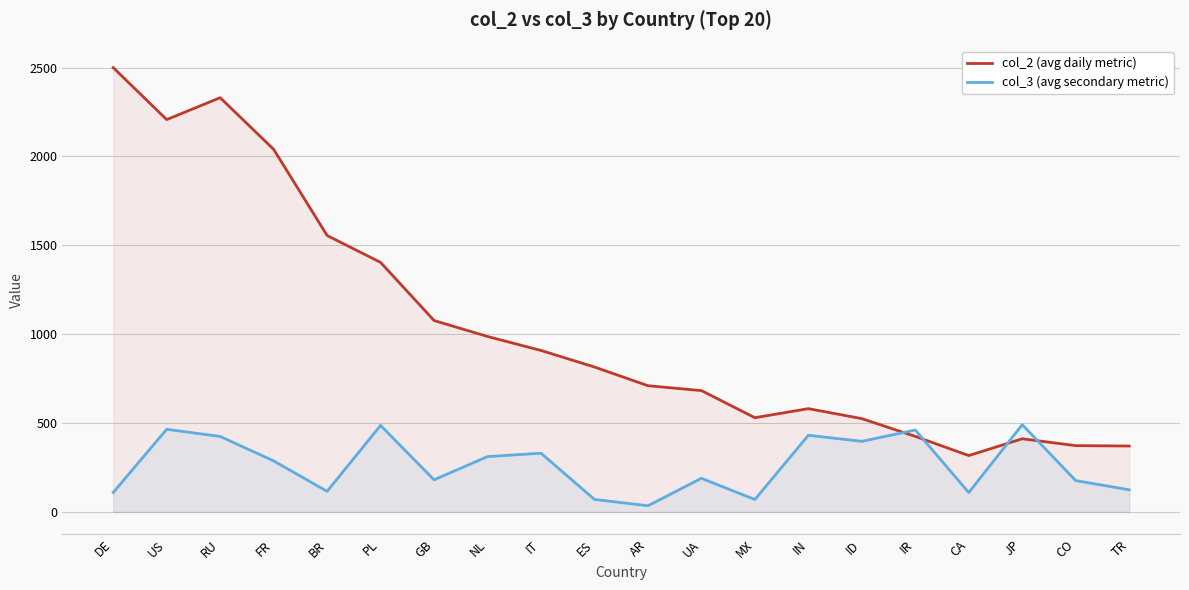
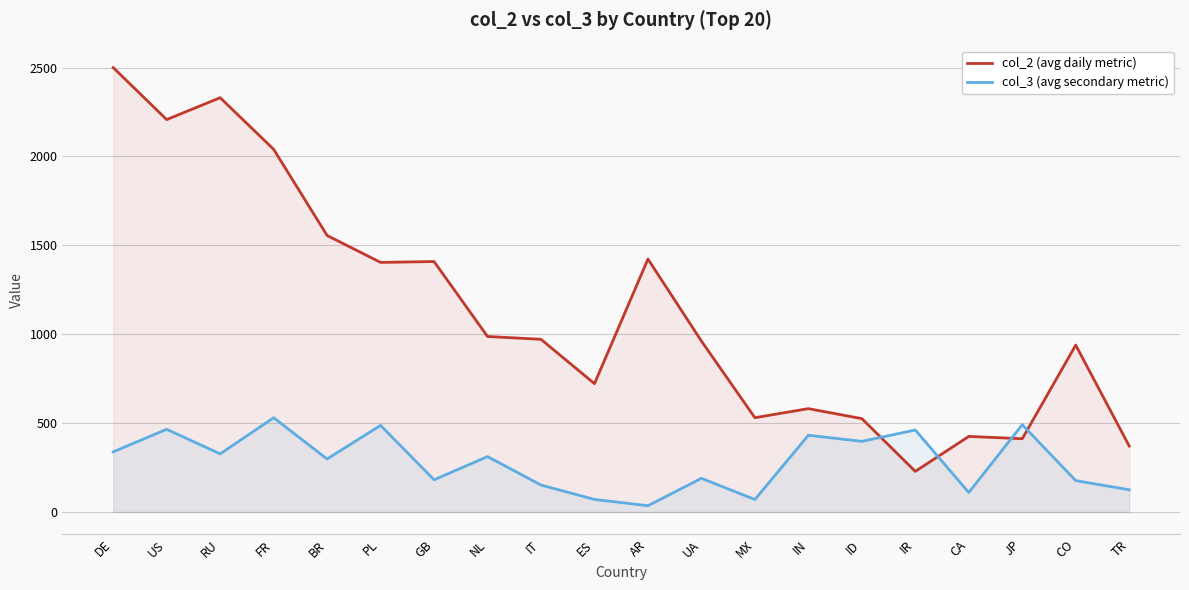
  {
    "col_2 (avg daily metric)": {
      "DE": 2500,
      "US": 2210,
      "RU": 2330,
      "FR": 2040,
      "BR": 1560,
      "PL": 1400,
-     "GB": 1080,
+     "GB": 1410,
      "NL": 990,
-     "IT": 910,
-     "ES": 820,
-     "AR": 710,
-     "UA": 680,
+     "IT": 970,
+     "ES": 720,
+     "AR": 1420,
+     "UA": 960,
      "MX": 530,
      "IN": 580,
      "ID": 530,
-     "IR": 430,
-     "CA": 320,
+     "IR": 230,
+     "CA": 430,
      "JP": 410,
-     "CO": 370,
+     "CO": 940,
      "TR": 370
    },
    "col_3 (avg secondary metric)": {
-     "DE": 110,
+     "DE": 340,
      "US": 470,
-     "RU": 420,
-     "FR": 290,
-     "BR": 120,
+     "RU": 330,
+     "FR": 530,
+     "BR": 300,
      "PL": 490,
      "GB": 180,
      "NL": 310,
-     "IT": 330,
+     "IT": 150,
      "ES": 70,
      "AR": 40,
      "UA": 190,
      "MX": 70,
      "IN": 430,
      "ID": 400,
      "IR": 460,
      "CA": 110,
      "JP": 490,
      "CO": 180,
      "TR": 120
    }
  }
